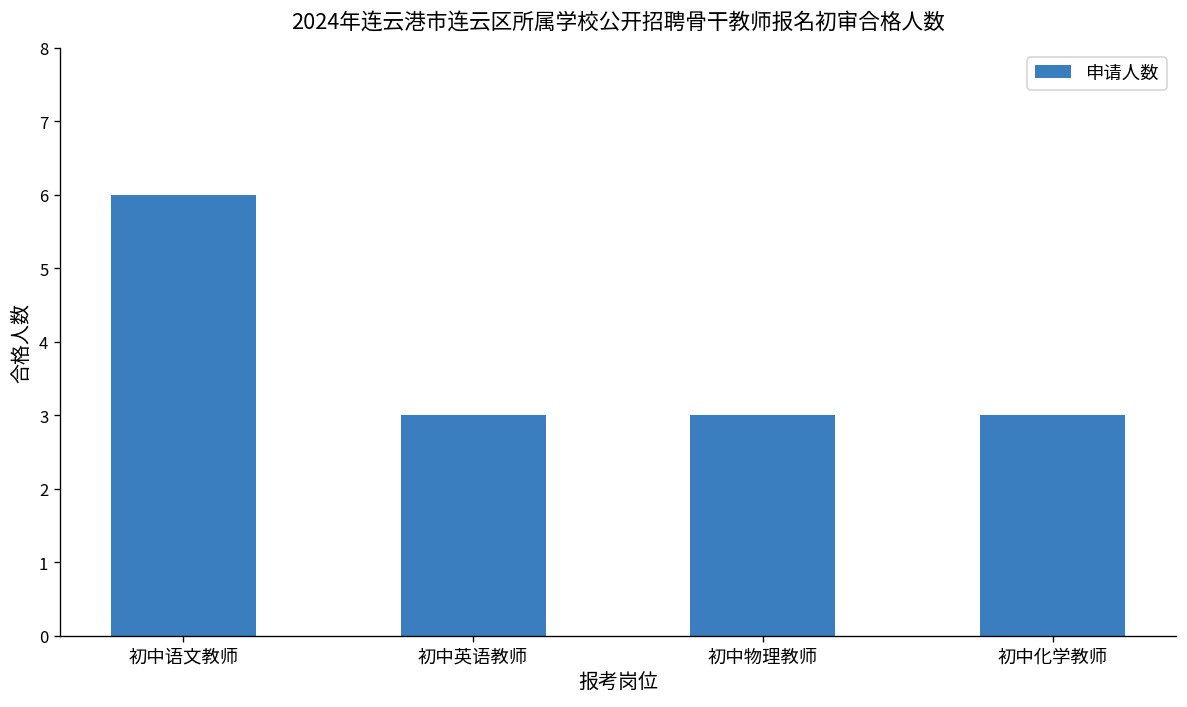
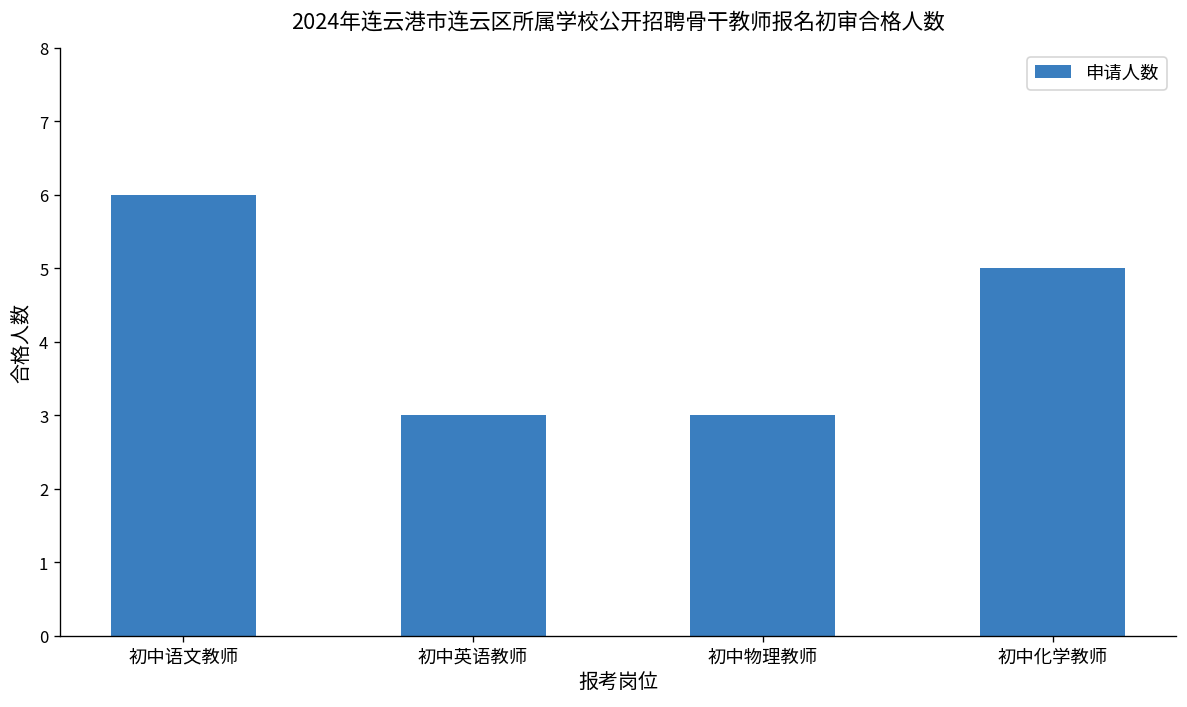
  {
    "初中语文教师": 6,
    "初中英语教师": 3,
    "初中物理教师": 3,
-   "初中化学教师": 3
+   "初中化学教师": 5
  }
